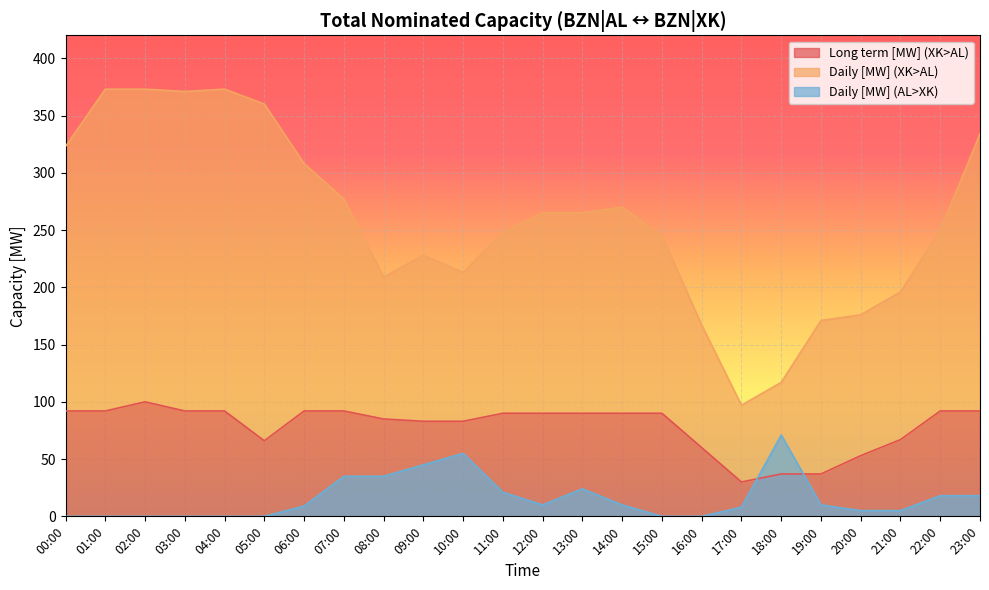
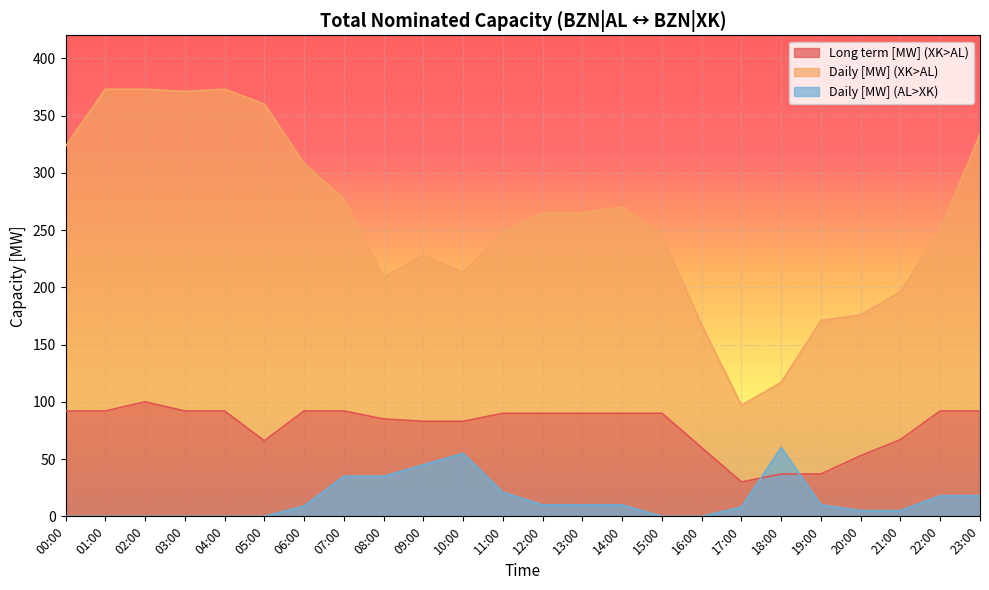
  {
    "Long term [MW] (XK>AL)": {
      "00:00": 92,
      "01:00": 92,
      "02:00": 100,
      "03:00": 92,
      "04:00": 92,
      "05:00": 66,
      "06:00": 92,
      "07:00": 92,
      "08:00": 85,
      "09:00": 83,
      "10:00": 83,
      "11:00": 90,
      "12:00": 90,
      "13:00": 90,
      "14:00": 90,
      "15:00": 90,
      "16:00": 60,
      "17:00": 30,
      "18:00": 37,
      "19:00": 37,
      "20:00": 53,
      "21:00": 67,
      "22:00": 92,
      "23:00": 92
    },
    "Daily [MW] (XK>AL)": {
      "00:00": 323,
      "01:00": 373,
      "02:00": 373,
      "03:00": 371,
      "04:00": 373,
      "05:00": 360,
      "06:00": 308,
      "07:00": 277,
      "08:00": 209,
      "09:00": 228,
      "10:00": 213,
      "11:00": 248,
      "12:00": 265,
      "13:00": 265,
      "14:00": 270,
      "15:00": 245,
      "16:00": 167,
      "17:00": 97,
      "18:00": 117,
      "19:00": 171,
      "20:00": 176,
      "21:00": 196,
      "22:00": 250,
      "23:00": 334
    },
    "Daily [MW] (AL>XK)": {
      "00:00": 0,
      "01:00": 0,
      "02:00": 0,
      "03:00": 0,
      "04:00": 0,
      "05:00": 0,
      "06:00": 9,
      "07:00": 35,
      "08:00": 35,
      "09:00": 45,
      "10:00": 55,
      "11:00": 21,
      "12:00": 10,
-     "13:00": 24,
+     "13:00": 10,
      "14:00": 10,
      "15:00": 0,
      "16:00": 0,
      "17:00": 8,
-     "18:00": 71,
+     "18:00": 60,
      "19:00": 10,
      "20:00": 5,
      "21:00": 5,
      "22:00": 18,
      "23:00": 18
    }
  }
